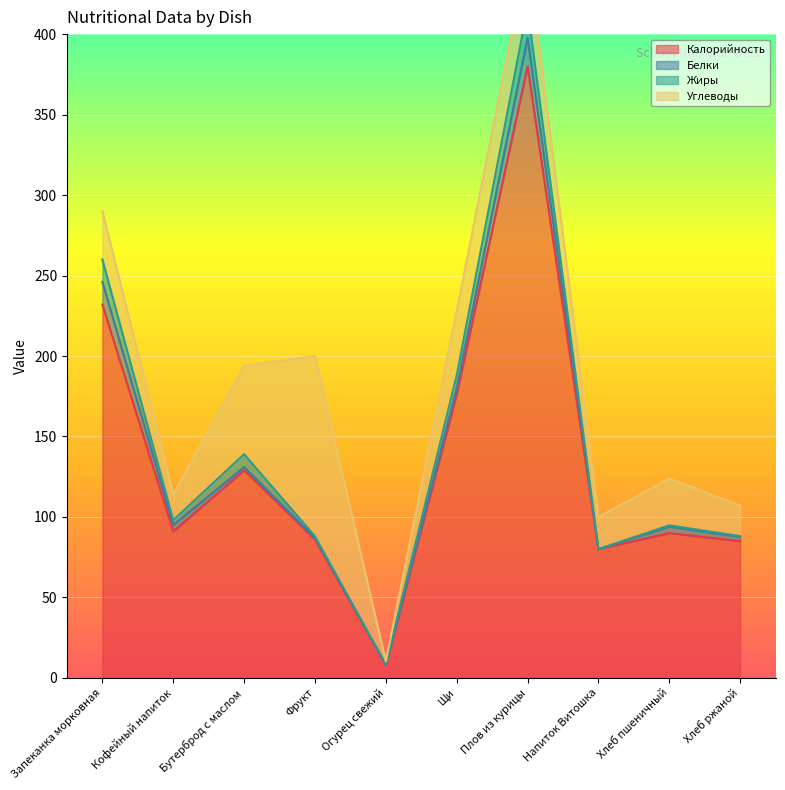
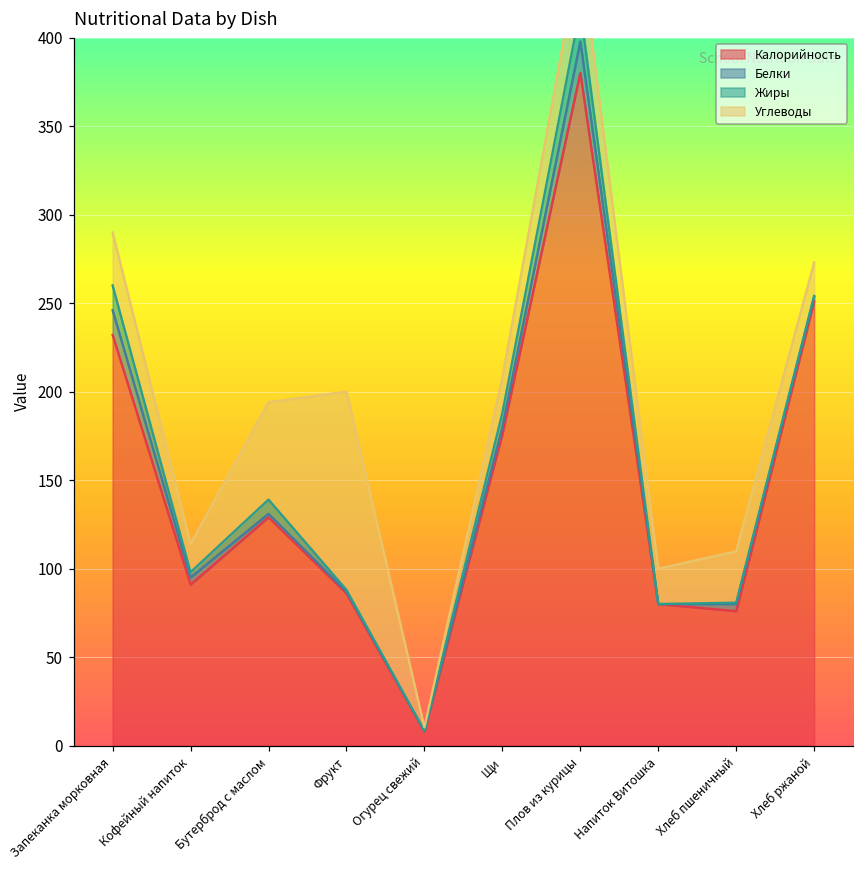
  {
    "Калорийность": {
      "Запеканка морковная": 232,
      "Кофейный напиток": 91,
      "Бутерброд с маслом": 129,
      "Щи": 176,
      "Плов из курицы": 380,
-     "Хлеб пшеничный": 90,
-     "Хлеб ржаной": 85
+     "Хлеб пшеничный": 76,
+     "Хлеб ржаной": 251
    },
    "Углеводы": {
      "Запеканка морковная": 30,
      "Кофейный напиток": 16,
      "Бутерброд с маслом": 55,
      "Фрукт": 112,
      "Огурец свежий": 2,
-     "Щи": 40,
+     "Щи": 20,
      "Напиток Витошка": 20,
      "Хлеб пшеничный": 29,
      "Хлеб ржаной": 19
    }
  }
